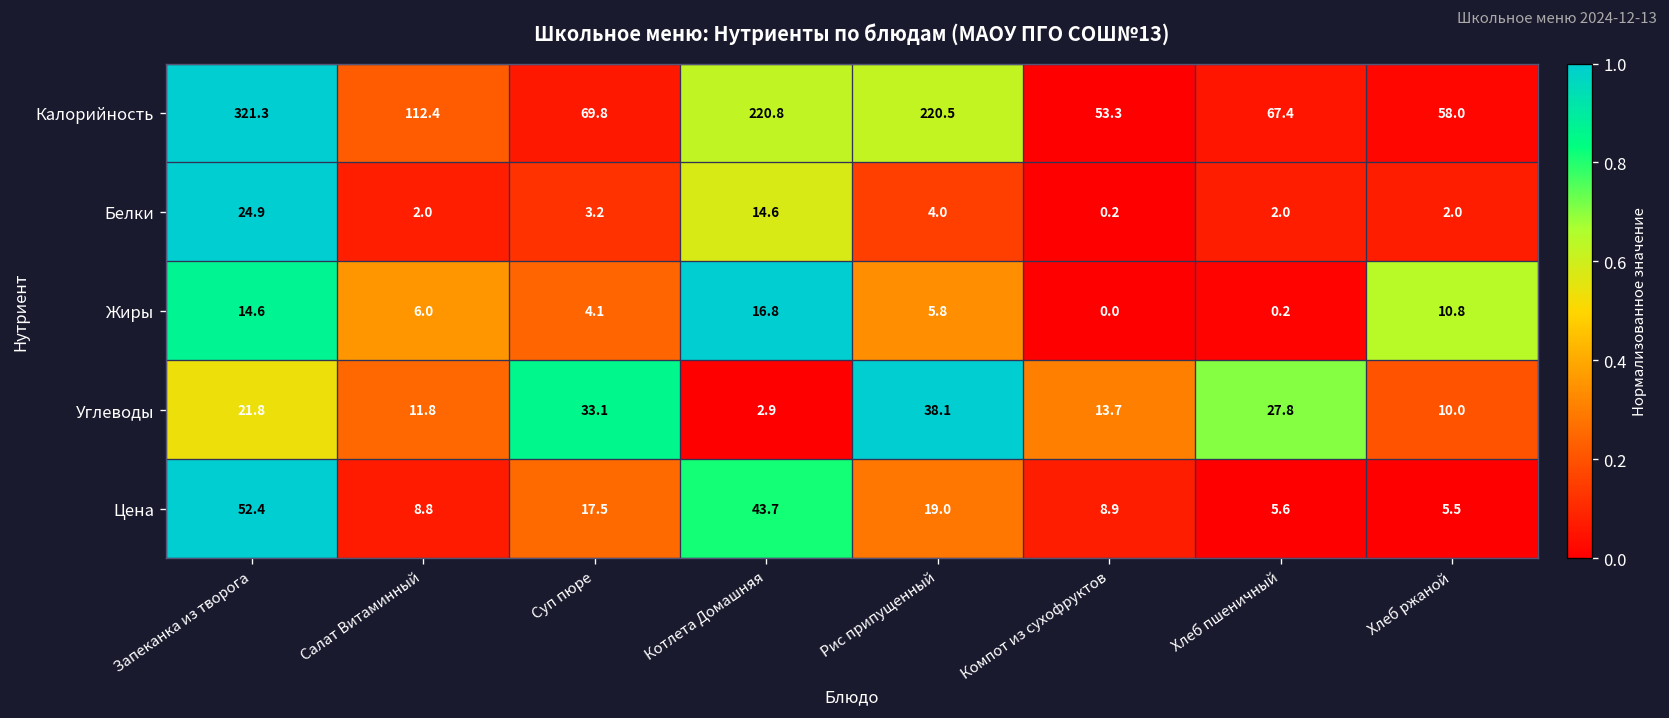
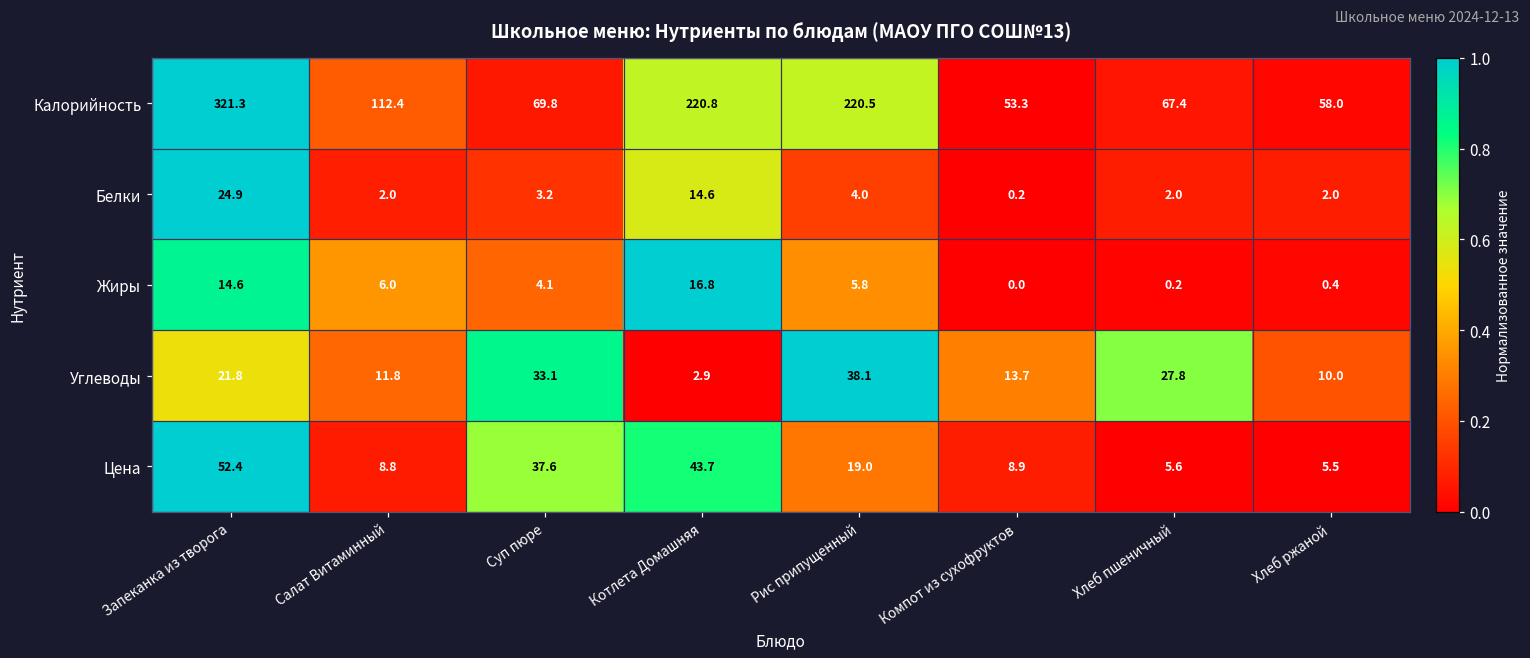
  {
    "Калорийность": {
      "Запеканка из творога": 321.3,
      "Салат Витаминный": 112.4,
      "Суп пюре": 69.8,
      "Котлета Домашняя": 220.8,
      "Рис припущенный": 220.5,
      "Компот из сухофруктов": 53.3,
      "Хлеб пшеничный": 67.4,
      "Хлеб ржаной": 58.0
    },
    "Белки": {
      "Запеканка из творога": 24.9,
      "Салат Витаминный": 2.0,
      "Суп пюре": 3.2,
      "Котлета Домашняя": 14.6,
      "Рис припущенный": 4.0,
      "Компот из сухофруктов": 0.2,
      "Хлеб пшеничный": 2.0,
      "Хлеб ржаной": 2.0
    },
    "Жиры": {
      "Запеканка из творога": 14.6,
      "Салат Витаминный": 6.0,
      "Суп пюре": 4.1,
      "Котлета Домашняя": 16.8,
      "Рис припущенный": 5.8,
      "Компот из сухофруктов": 0.0,
      "Хлеб пшеничный": 0.2,
-     "Хлеб ржаной": 10.8
+     "Хлеб ржаной": 0.4
    },
    "Углеводы": {
      "Запеканка из творога": 21.8,
      "Салат Витаминный": 11.8,
      "Суп пюре": 33.1,
      "Котлета Домашняя": 2.9,
      "Рис припущенный": 38.1,
      "Компот из сухофруктов": 13.7,
      "Хлеб пшеничный": 27.8,
      "Хлеб ржаной": 10.0
    },
    "Цена": {
      "Запеканка из творога": 52.4,
      "Салат Витаминный": 8.8,
-     "Суп пюре": 17.5,
+     "Суп пюре": 37.6,
      "Котлета Домашняя": 43.7,
      "Рис припущенный": 19.0,
      "Компот из сухофруктов": 8.9,
      "Хлеб пшеничный": 5.6,
      "Хлеб ржаной": 5.5
    }
  }
